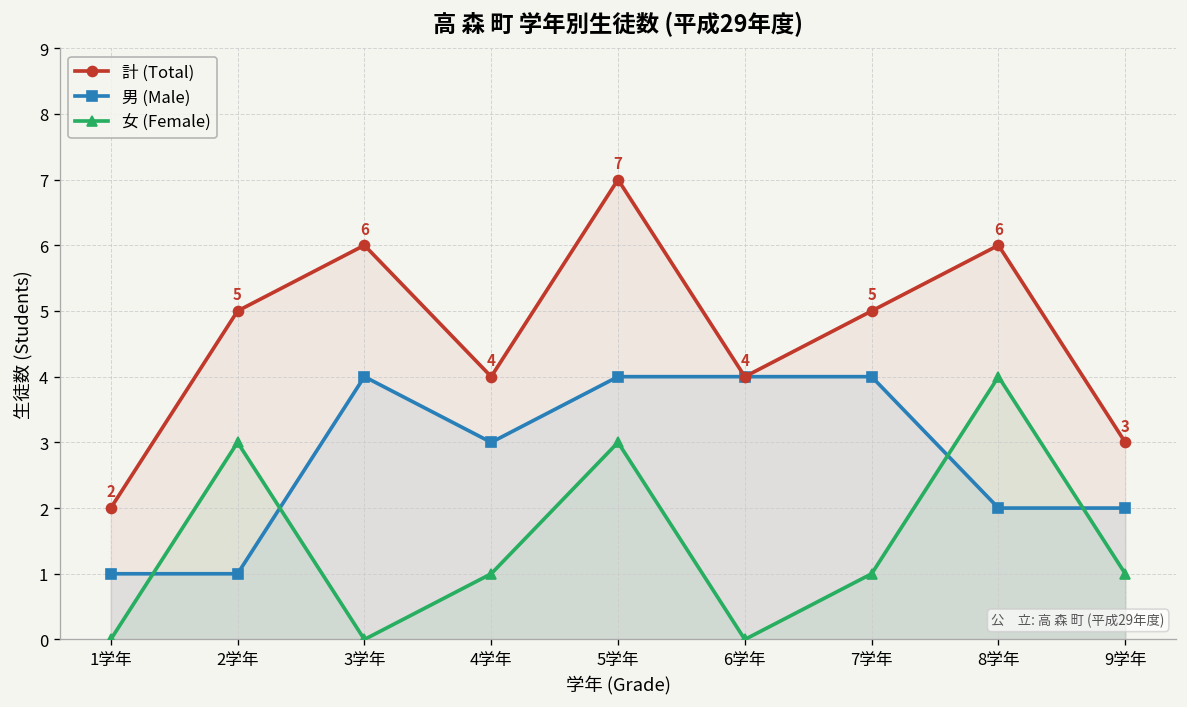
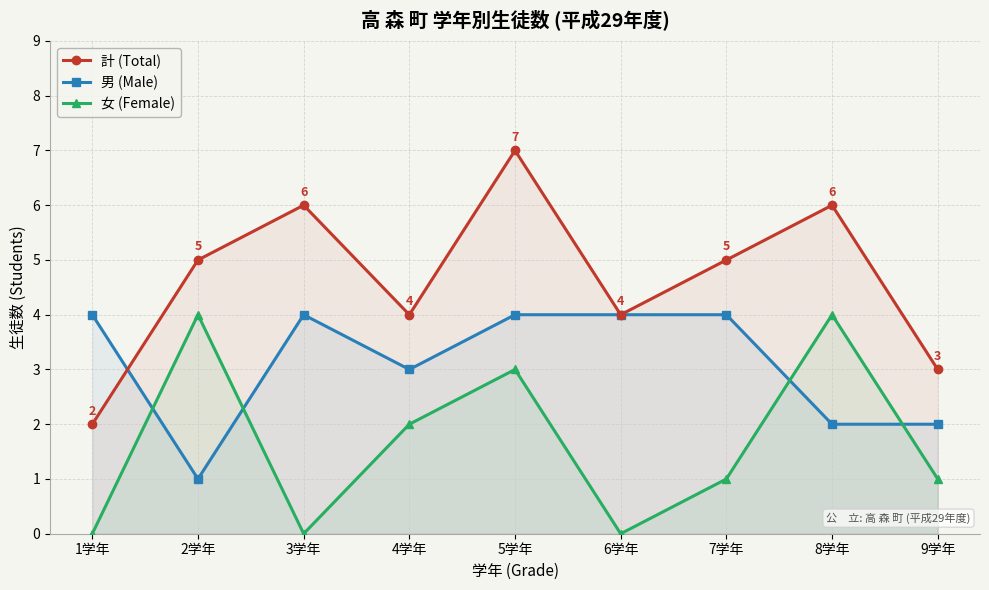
  {
    "計 (Total)": {
      "1学年": 2,
      "2学年": 5,
      "3学年": 6,
      "4学年": 4,
      "5学年": 7,
      "7学年": 5,
      "8学年": 6,
      "9学年": 3
    },
    "男 (Male)": {
-     "1学年": 1,
+     "1学年": 4,
      "2学年": 1,
      "3学年": 4,
      "4学年": 3,
      "5学年": 4,
      "7学年": 4,
      "8学年": 2,
      "9学年": 2
    },
    "女 (Female)": {
      "1学年": 0,
-     "2学年": 3,
+     "2学年": 4,
      "3学年": 0,
-     "4学年": 1,
+     "4学年": 2,
      "5学年": 3,
      "6学年": 0,
      "7学年": 1,
      "8学年": 4,
      "9学年": 1
    }
  }
